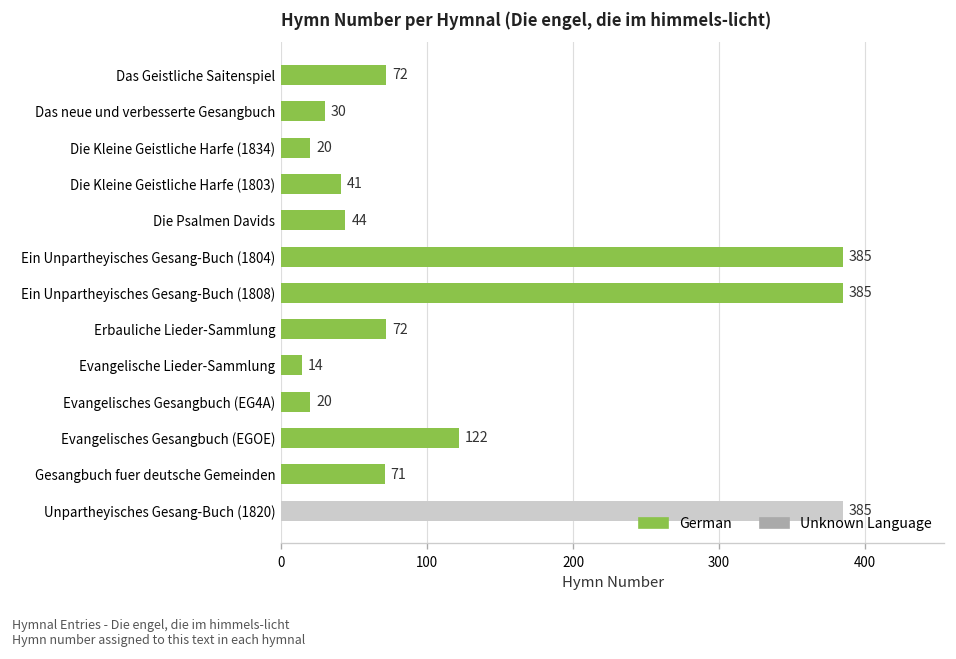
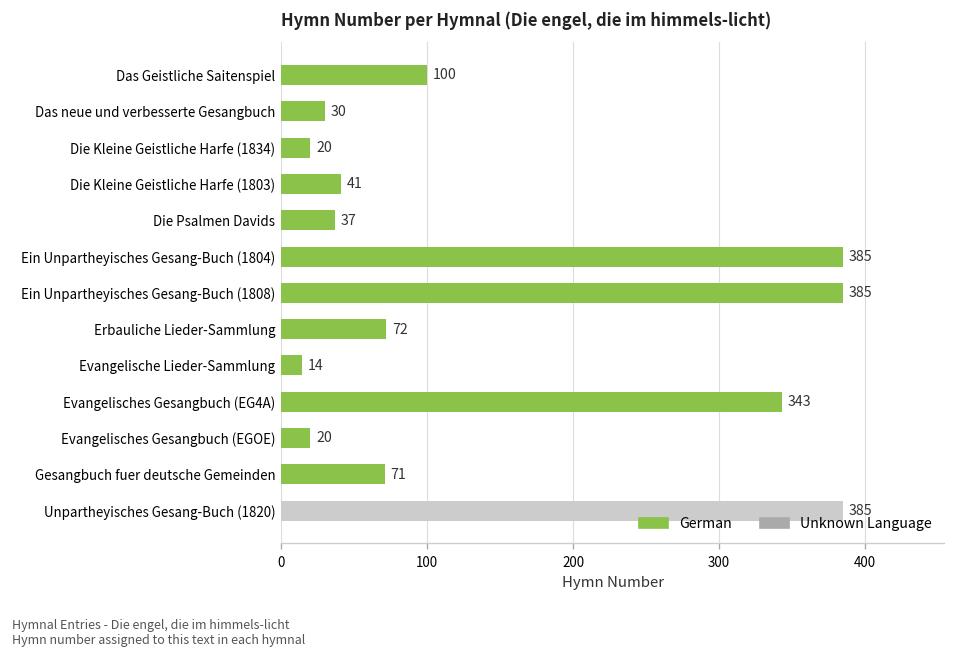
  {
-   "Das Geistliche Saitenspiel": 72,
+   "Das Geistliche Saitenspiel": 100,
    "Das neue und verbesserte Gesangbuch": 30,
    "Die Kleine Geistliche Harfe (1834)": 20,
    "Die Kleine Geistliche Harfe (1803)": 41,
-   "Die Psalmen Davids": 44,
+   "Die Psalmen Davids": 37,
    "Ein Unpartheyisches Gesang-Buch (1804)": 385,
    "Ein Unpartheyisches Gesang-Buch (1808)": 385,
    "Erbauliche Lieder-Sammlung": 72,
    "Evangelische Lieder-Sammlung": 14,
-   "Evangelisches Gesangbuch (EG4A)": 20,
-   "Evangelisches Gesangbuch (EGOE)": 122,
+   "Evangelisches Gesangbuch (EG4A)": 343,
+   "Evangelisches Gesangbuch (EGOE)": 20,
    "Gesangbuch fuer deutsche Gemeinden": 71,
    "Unpartheyisches Gesang-Buch (1820)": 385
  }
